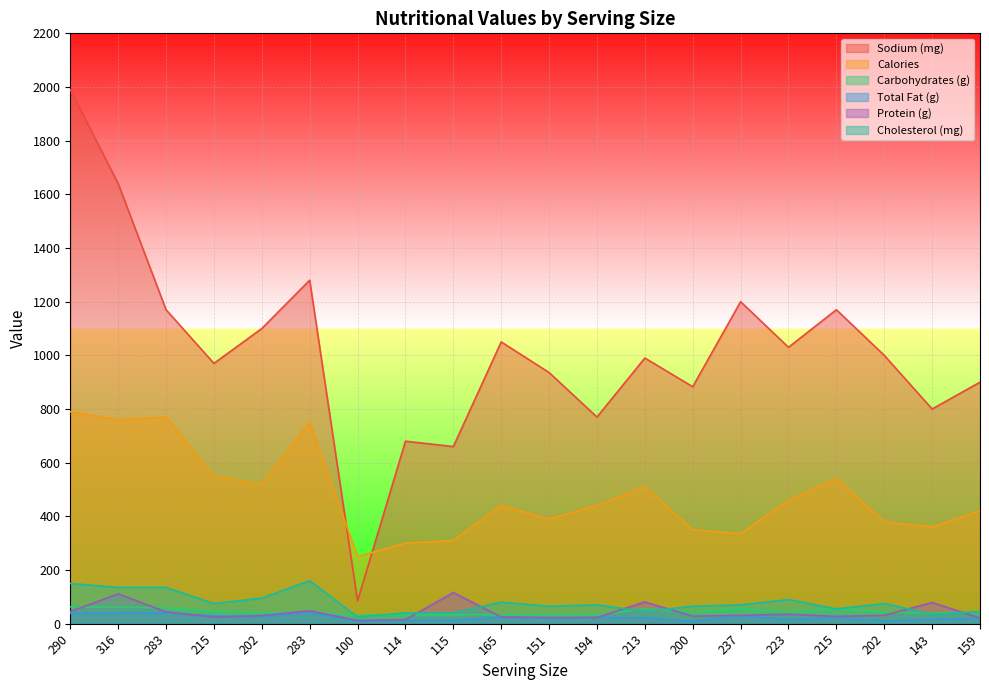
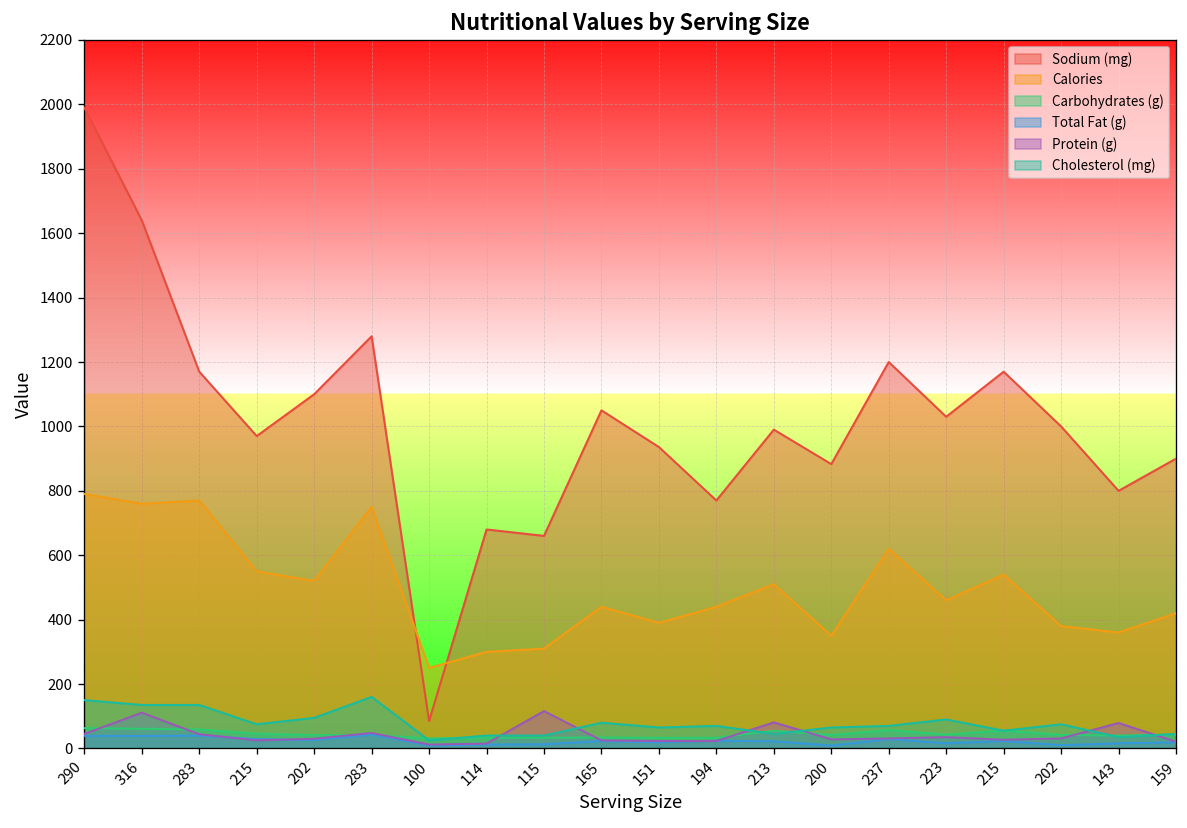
  {
    "Sodium (mg)": {
      "290": 1990,
      "316": 1640,
      "100": 90,
      "114": 680,
      "115": 660,
      "165": 1050,
      "151": 940,
      "194": 770,
      "213": 990,
      "200": 880,
      "237": 1200,
      "223": 1030,
      "143": 800,
      "159": 900
    },
    "Calories": {
      "290": 790,
      "316": 760,
      "100": 250,
      "114": 300,
      "115": 310,
      "165": 440,
      "151": 390,
      "194": 440,
      "213": 510,
      "200": 350,
-     "237": 340,
+     "237": 620,
      "223": 460,
      "143": 360,
      "159": 420
    },
    "Protein (g)": {
      "316": 110,
      "115": 120,
      "213": 80,
      "200": 30,
      "143": 80
    }
  }
